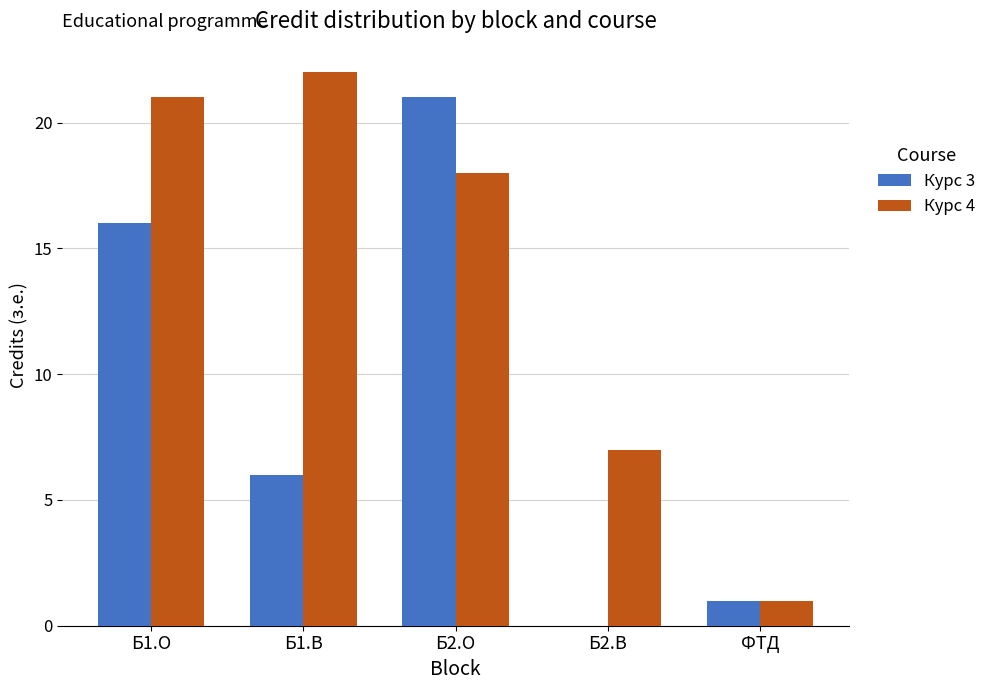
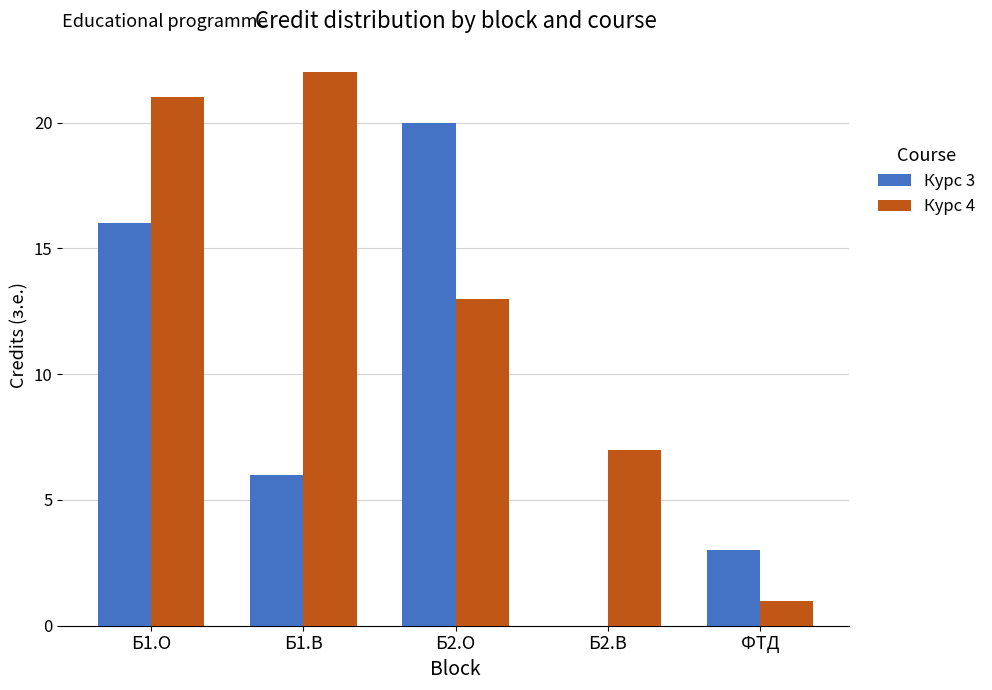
  {
    "Курс 3": {
      "Б1.О": 16,
      "Б1.В": 6,
-     "Б2.О": 21,
+     "Б2.О": 20,
      "Б2.В": 0,
-     "ФТД": 1
+     "ФТД": 3
    },
    "Курс 4": {
      "Б1.О": 21,
      "Б1.В": 22,
-     "Б2.О": 18,
+     "Б2.О": 13,
      "Б2.В": 7,
      "ФТД": 1
    }
  }
